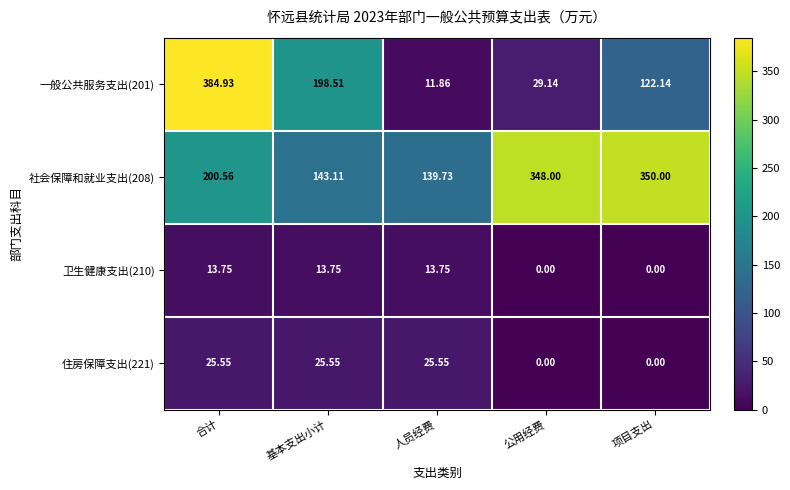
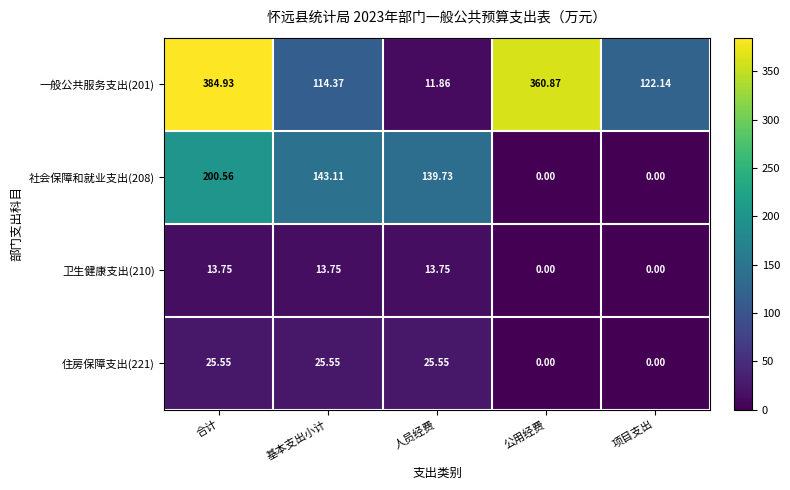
  {
    "一般公共服务支出(201)": {
      "合计": 384.93,
-     "基本支出小计": 198.51,
+     "基本支出小计": 114.37,
      "人员经费": 11.86,
-     "公用经费": 29.14,
+     "公用经费": 360.87,
      "项目支出": 122.14
    },
    "社会保障和就业支出(208)": {
      "合计": 200.56,
      "基本支出小计": 143.11,
      "人员经费": 139.73,
-     "公用经费": 348.00,
-     "项目支出": 350.00
+     "公用经费": 0.00,
+     "项目支出": 0.00
    },
    "卫生健康支出(210)": {
      "合计": 13.75,
      "基本支出小计": 13.75,
      "人员经费": 13.75,
      "公用经费": 0.00,
      "项目支出": 0.00
    },
    "住房保障支出(221)": {
      "合计": 25.55,
      "基本支出小计": 25.55,
      "人员经费": 25.55,
      "公用经费": 0.00,
      "项目支出": 0.00
    }
  }
